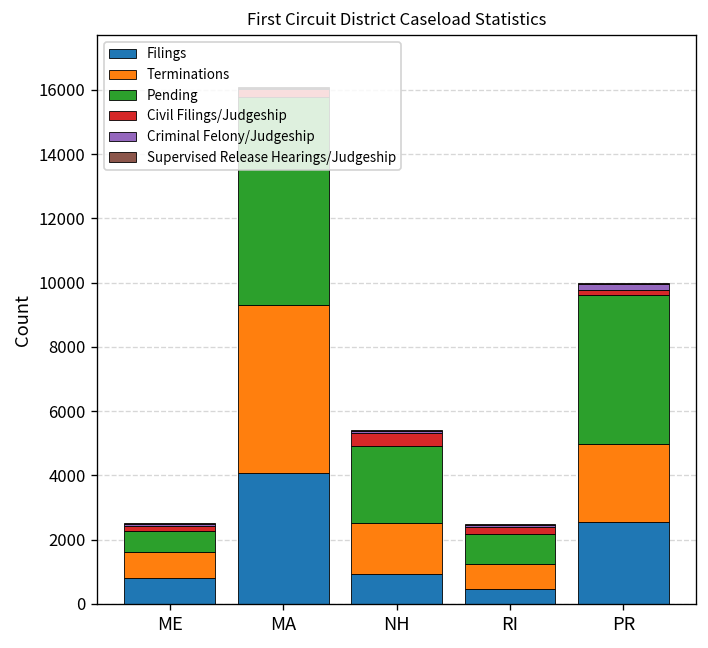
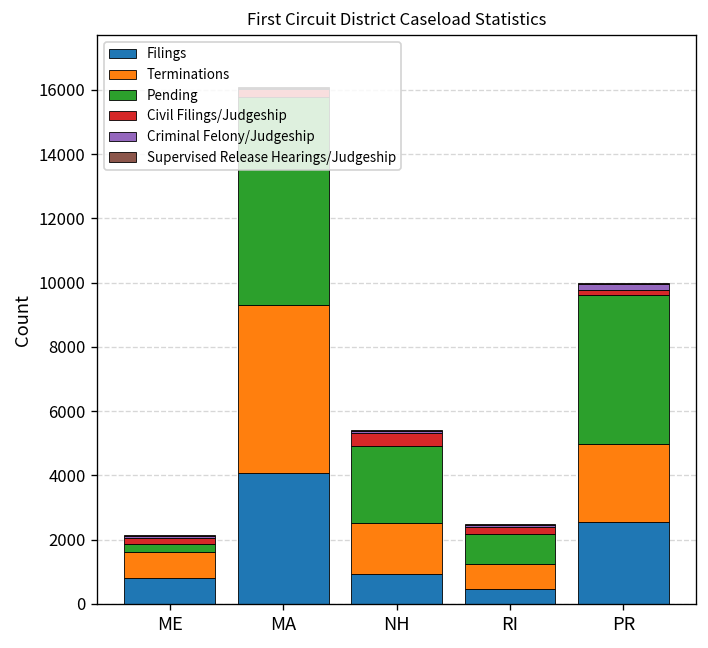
  {
    "Filings": {
      "ME": 800,
      "MA": 4100,
      "NH": 900,
      "RI": 500,
      "PR": 2500
    },
    "Terminations": {
      "ME": 800,
      "MA": 5200,
      "NH": 1600,
      "RI": 800,
      "PR": 2400
    },
    "Pending": {
-     "ME": 700,
+     "ME": 300,
      "NH": 2400,
      "RI": 900,
      "PR": 4600
    },
    "Civil Filings/Judgeship": {
      "ME": 200,
      "NH": 400,
      "RI": 200,
      "PR": 100
    },
    "Criminal Felony/Judgeship": {
      "PR": 200
    }
  }
